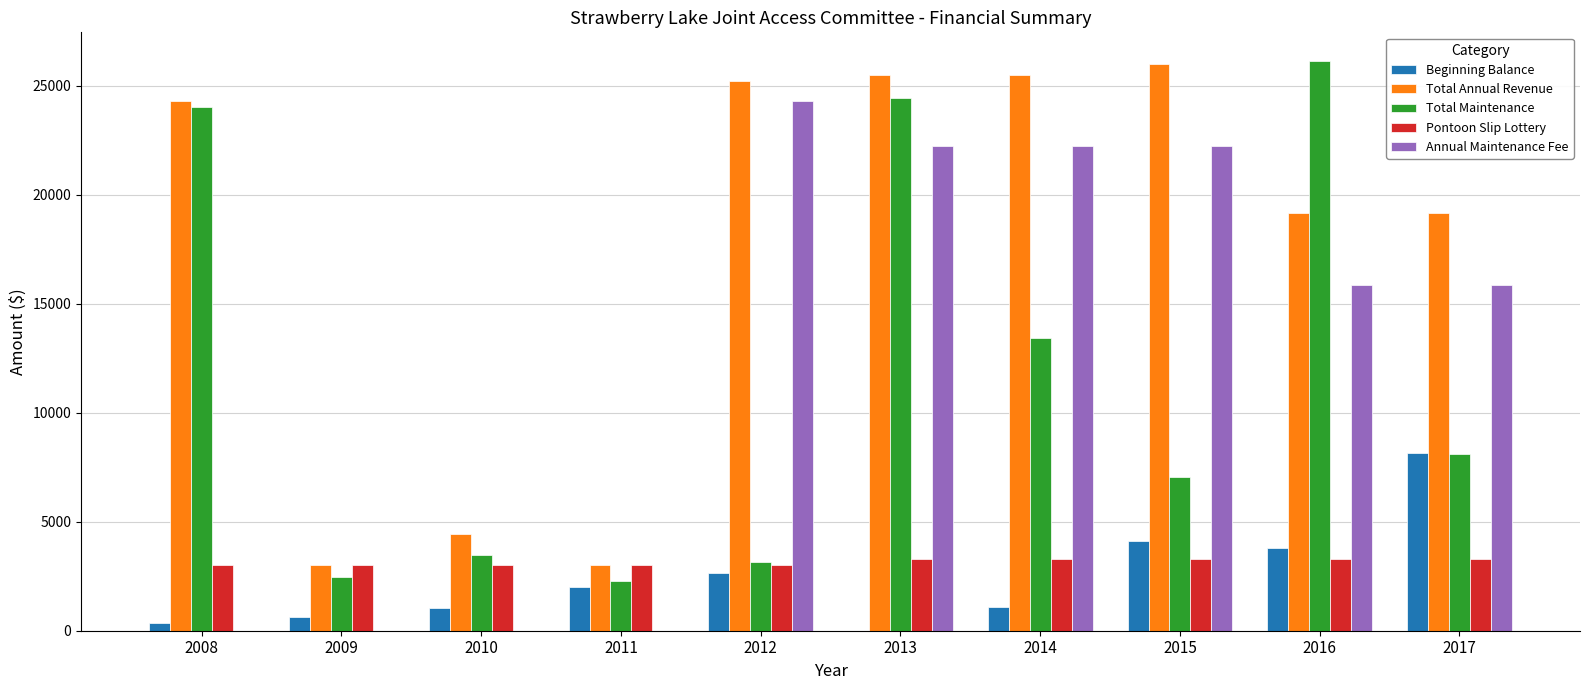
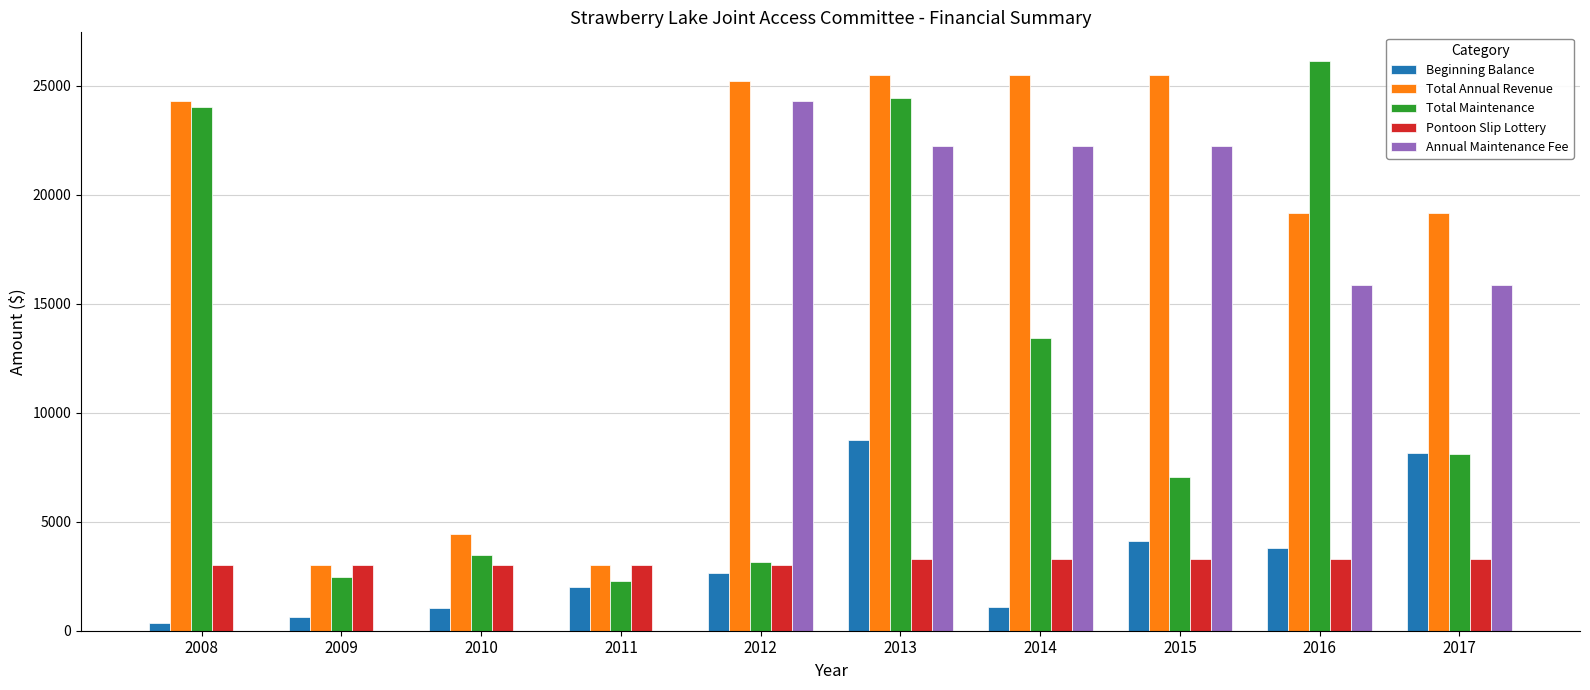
  {
    "Beginning Balance": {
      "2008": 400,
      "2009": 600,
      "2010": 1000,
      "2011": 2000,
      "2012": 2600,
-     "2013": 0,
+     "2013": 8800,
      "2014": 1100,
      "2015": 4100,
      "2016": 3800,
      "2017": 8200
    },
    "Total Annual Revenue": {
      "2008": 24300,
      "2009": 3000,
      "2010": 4400,
      "2011": 3000,
      "2012": 25200,
      "2013": 25500,
      "2014": 25500,
-     "2015": 26000,
+     "2015": 25500,
      "2016": 19200,
      "2017": 19200
    },
    "Total Maintenance": {
      "2008": 24000,
      "2009": 2400,
      "2010": 3500,
      "2011": 2300,
      "2012": 3200,
      "2013": 24500,
      "2014": 13400,
      "2015": 7100,
      "2016": 26200,
      "2017": 8100
    },
    "Pontoon Slip Lottery": {
      "2008": 3000,
      "2009": 3000,
      "2010": 3000,
      "2011": 3000,
      "2012": 3000,
      "2013": 3300,
      "2014": 3300,
      "2015": 3300,
      "2016": 3300,
      "2017": 3300
    },
    "Annual Maintenance Fee": {
      "2008": 0,
      "2009": 0,
      "2010": 0,
      "2011": 0,
      "2012": 24300,
      "2013": 22200,
      "2014": 22200,
      "2015": 22200,
      "2016": 15900,
      "2017": 15900
    }
  }
